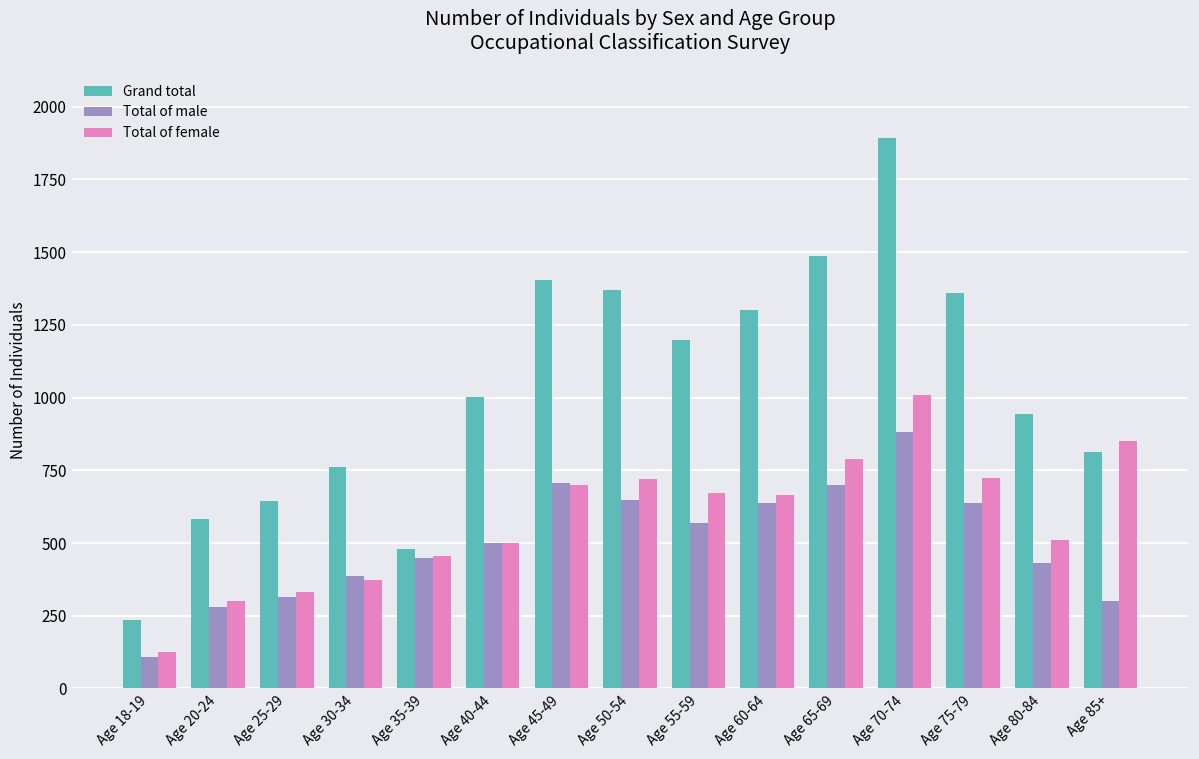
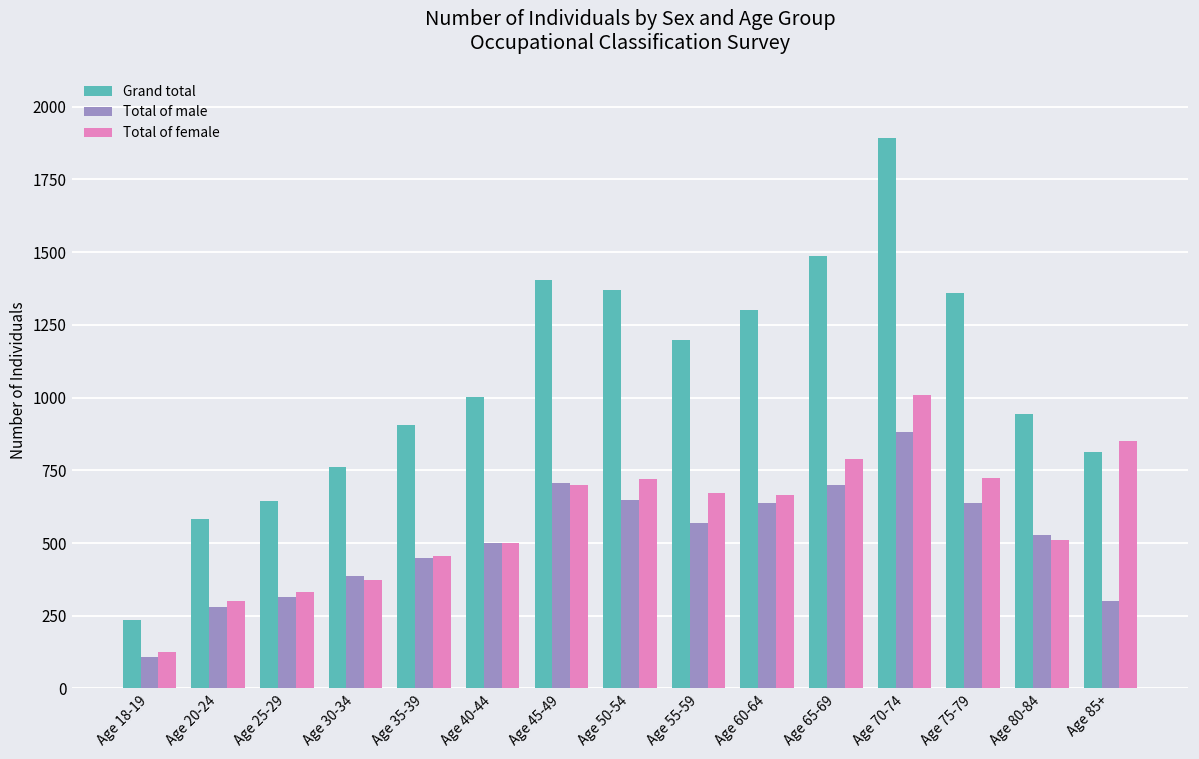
  {
    "Grand total": {
      "Age 18-19": 230,
      "Age 20-24": 580,
      "Age 25-29": 650,
      "Age 30-34": 760,
-     "Age 35-39": 480,
+     "Age 35-39": 900,
      "Age 40-44": 1000,
      "Age 45-49": 1400,
      "Age 50-54": 1370,
      "Age 55-59": 1200,
      "Age 60-64": 1300,
      "Age 65-69": 1490,
      "Age 70-74": 1890,
      "Age 75-79": 1360,
      "Age 80-84": 940,
      "Age 85+": 810
    },
    "Total of male": {
      "Age 18-19": 110,
      "Age 20-24": 280,
      "Age 25-29": 320,
      "Age 30-34": 390,
      "Age 35-39": 450,
      "Age 40-44": 500,
      "Age 45-49": 710,
      "Age 50-54": 650,
      "Age 55-59": 570,
      "Age 60-64": 640,
      "Age 65-69": 700,
      "Age 70-74": 880,
      "Age 75-79": 640,
-     "Age 80-84": 430,
+     "Age 80-84": 530,
      "Age 85+": 300
    },
    "Total of female": {
      "Age 18-19": 130,
      "Age 20-24": 300,
      "Age 25-29": 330,
      "Age 30-34": 370,
      "Age 35-39": 450,
      "Age 40-44": 500,
      "Age 45-49": 700,
      "Age 50-54": 720,
      "Age 55-59": 670,
      "Age 60-64": 660,
      "Age 65-69": 790,
      "Age 70-74": 1010,
      "Age 75-79": 720,
      "Age 80-84": 510,
      "Age 85+": 850
    }
  }
